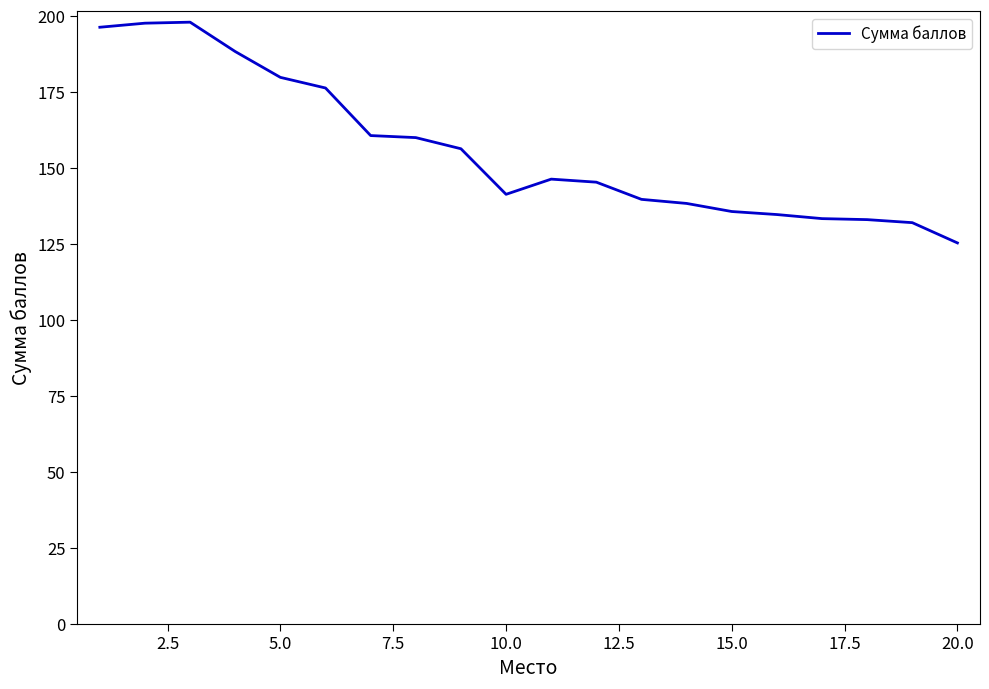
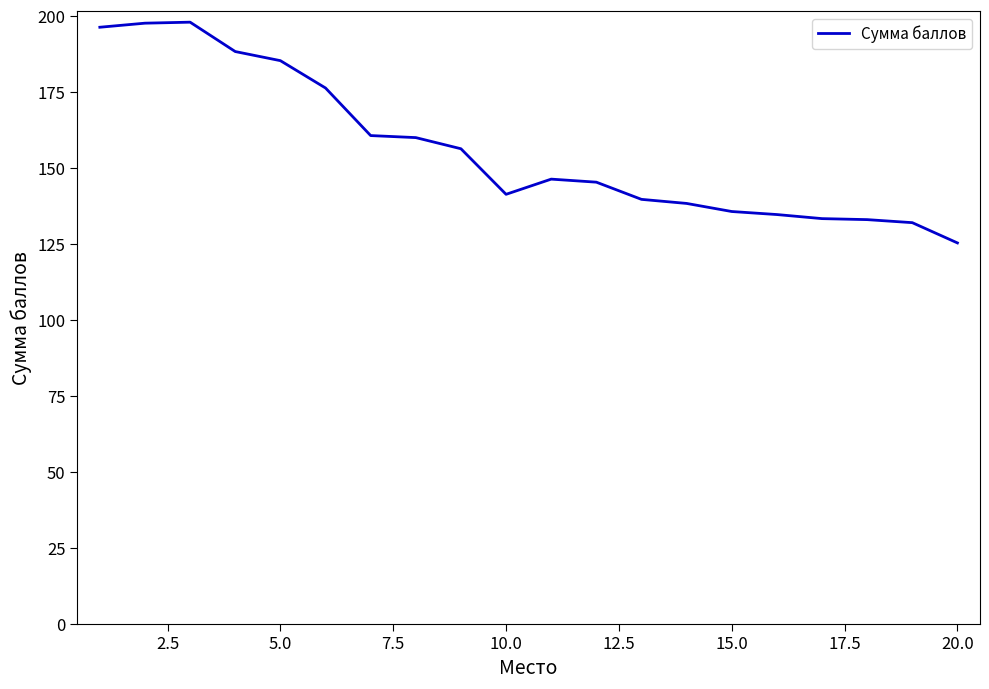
  {
-   "5.0": 180,
+   "5.0": 185,
    "10.0": 141,
    "15.0": 136,
    "20.0": 125
  }
